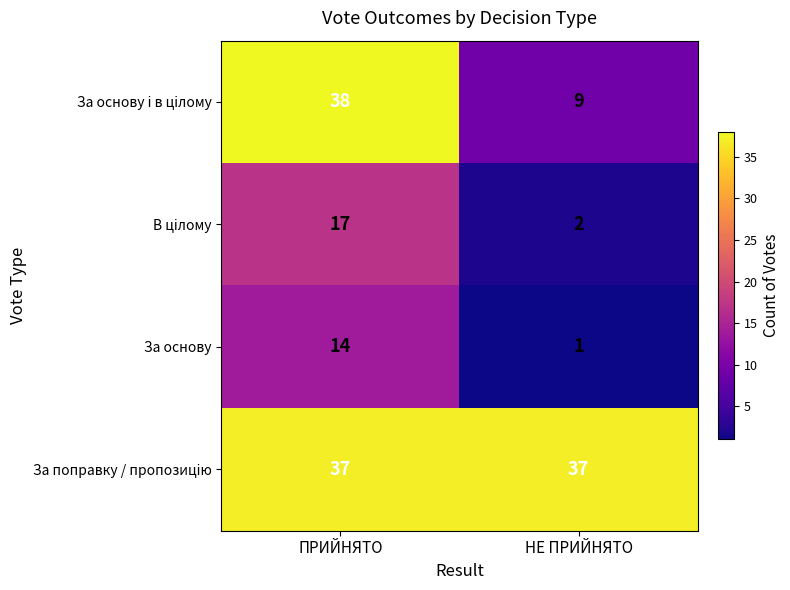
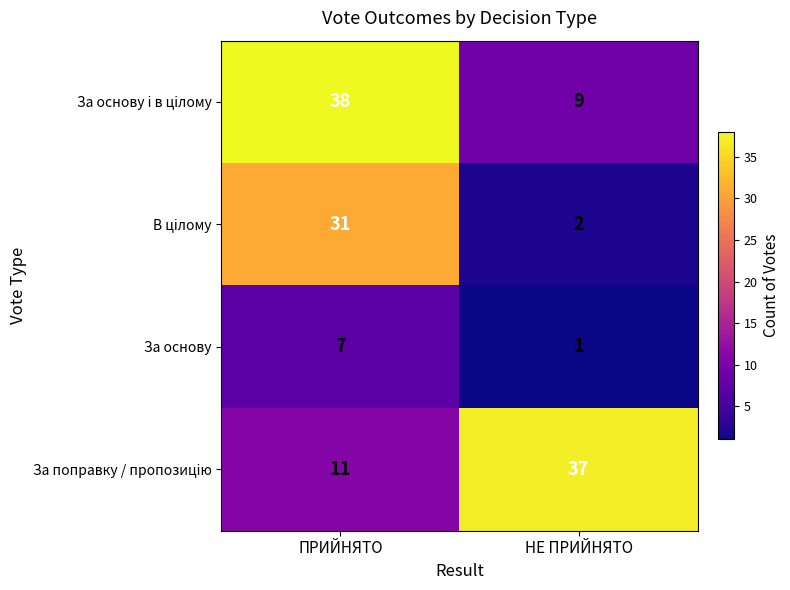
  {
    "За основу і в цілому": {
      "ПРИЙНЯТО": 38,
      "НЕ ПРИЙНЯТО": 9
    },
    "В цілому": {
-     "ПРИЙНЯТО": 17,
+     "ПРИЙНЯТО": 31,
      "НЕ ПРИЙНЯТО": 2
    },
    "За основу": {
-     "ПРИЙНЯТО": 14,
+     "ПРИЙНЯТО": 7,
      "НЕ ПРИЙНЯТО": 1
    },
    "За поправку / пропозицію": {
-     "ПРИЙНЯТО": 37,
+     "ПРИЙНЯТО": 11,
      "НЕ ПРИЙНЯТО": 37
    }
  }
